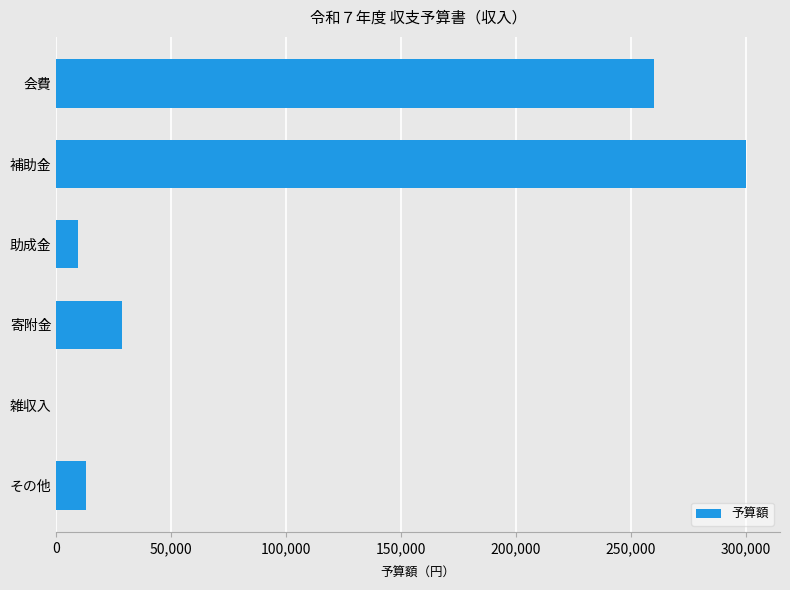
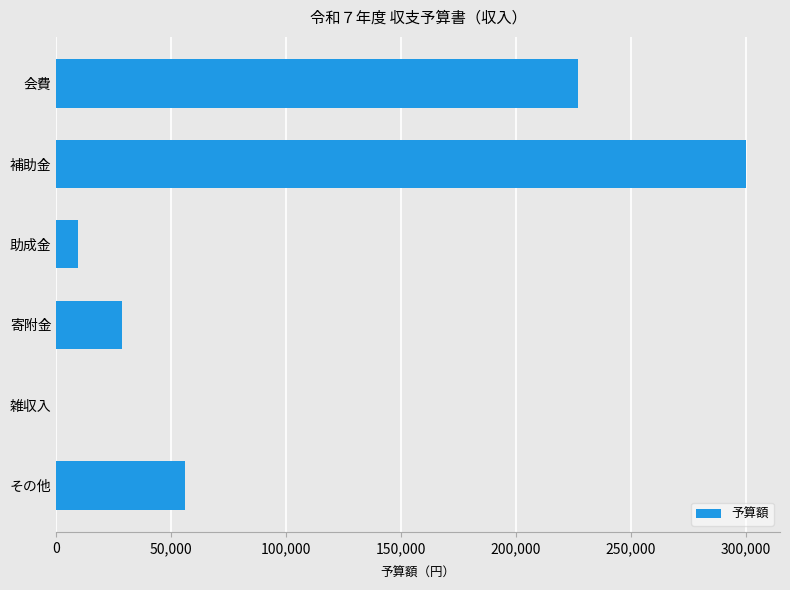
  {
-   "会費": "260,000",
+   "会費": "227,000",
    "補助金": "300,000",
    "助成金": "9,000",
    "寄附金": "29,000",
    "雑収入": "0",
-   "その他": "13,000"
+   "その他": "56,000"
  }
